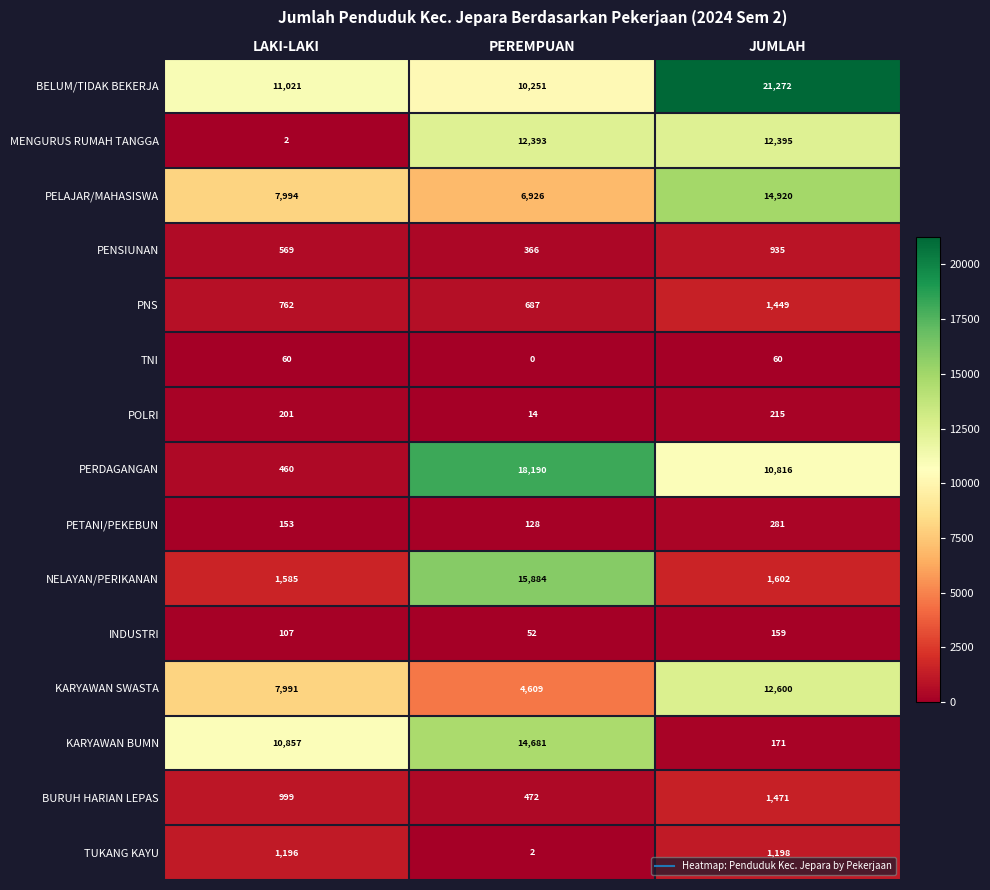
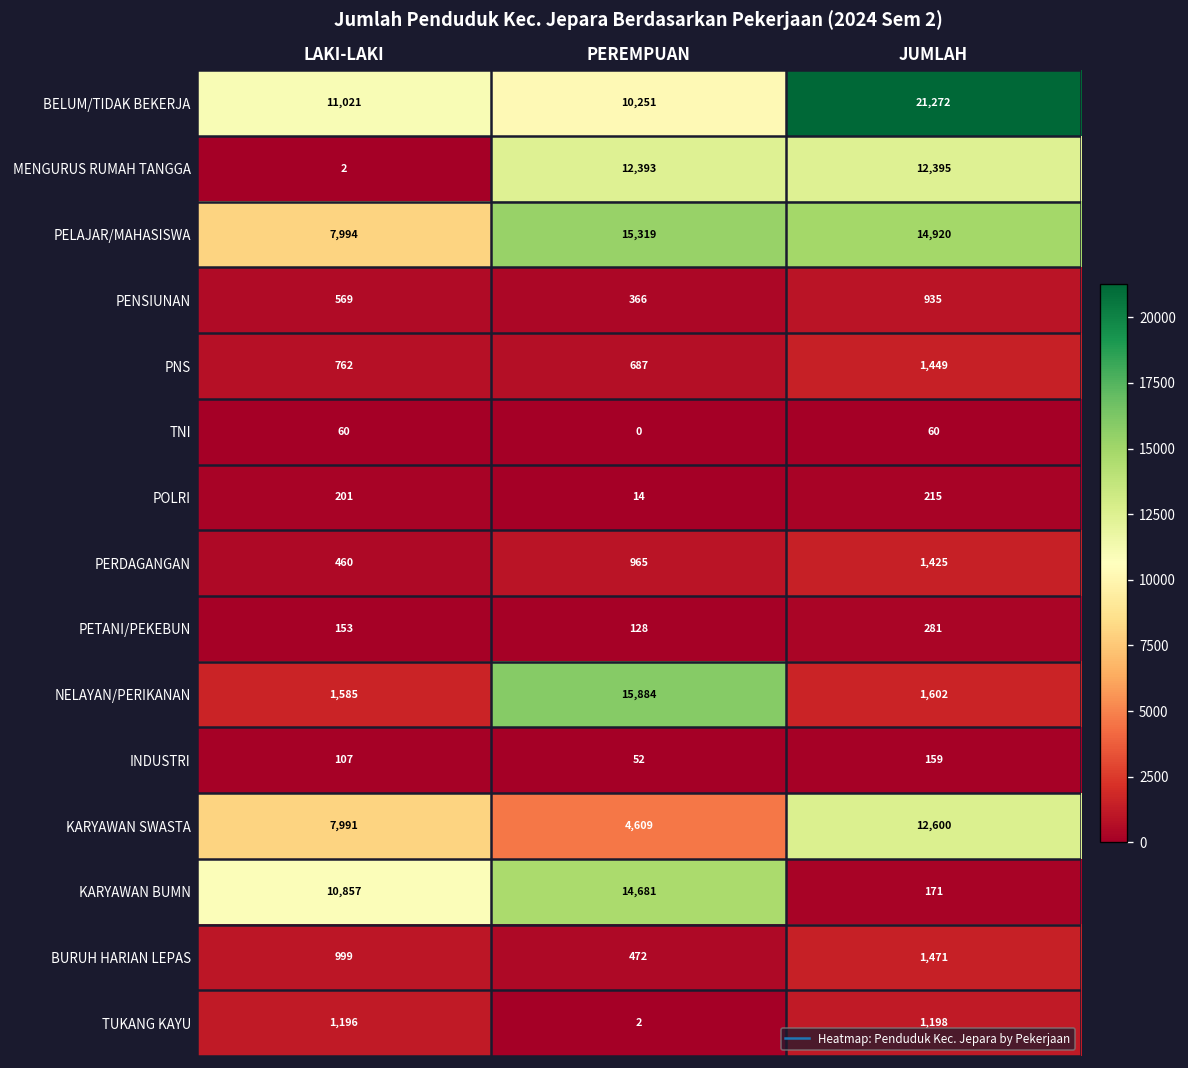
  {
    "BELUM/TIDAK BEKERJA": {
      "LAKI-LAKI": "11,021",
      "PEREMPUAN": "10,251",
      "JUMLAH": "21,272"
    },
    "MENGURUS RUMAH TANGGA": {
      "LAKI-LAKI": "2",
      "PEREMPUAN": "12,393",
      "JUMLAH": "12,395"
    },
    "PELAJAR/MAHASISWA": {
      "LAKI-LAKI": "7,994",
-     "PEREMPUAN": "6,926",
+     "PEREMPUAN": "15,319",
      "JUMLAH": "14,920"
    },
    "PENSIUNAN": {
      "LAKI-LAKI": "569",
      "PEREMPUAN": "366",
      "JUMLAH": "935"
    },
    "PNS": {
      "LAKI-LAKI": "762",
      "PEREMPUAN": "687",
      "JUMLAH": "1,449"
    },
    "TNI": {
      "LAKI-LAKI": "60",
      "PEREMPUAN": "0",
      "JUMLAH": "60"
    },
    "POLRI": {
      "LAKI-LAKI": "201",
      "PEREMPUAN": "14",
      "JUMLAH": "215"
    },
    "PERDAGANGAN": {
      "LAKI-LAKI": "460",
-     "PEREMPUAN": "18,190",
-     "JUMLAH": "10,816"
+     "PEREMPUAN": "965",
+     "JUMLAH": "1,425"
    },
    "PETANI/PEKEBUN": {
      "LAKI-LAKI": "153",
      "PEREMPUAN": "128",
      "JUMLAH": "281"
    },
    "NELAYAN/PERIKANAN": {
      "LAKI-LAKI": "1,585",
      "PEREMPUAN": "15,884",
      "JUMLAH": "1,602"
    },
    "INDUSTRI": {
      "LAKI-LAKI": "107",
      "PEREMPUAN": "52",
      "JUMLAH": "159"
    },
    "KARYAWAN SWASTA": {
      "LAKI-LAKI": "7,991",
      "PEREMPUAN": "4,609",
      "JUMLAH": "12,600"
    },
    "KARYAWAN BUMN": {
      "LAKI-LAKI": "10,857",
      "PEREMPUAN": "14,681",
      "JUMLAH": "171"
    },
    "BURUH HARIAN LEPAS": {
      "LAKI-LAKI": "999",
      "PEREMPUAN": "472",
      "JUMLAH": "1,471"
    },
    "TUKANG KAYU": {
      "LAKI-LAKI": "1,196",
      "PEREMPUAN": "2",
      "JUMLAH": "1,198"
    }
  }
